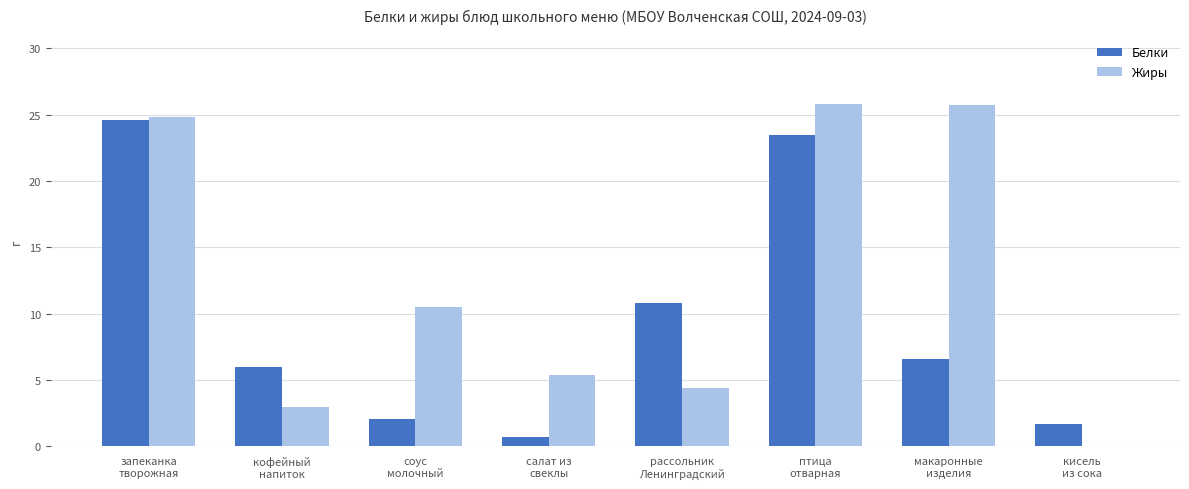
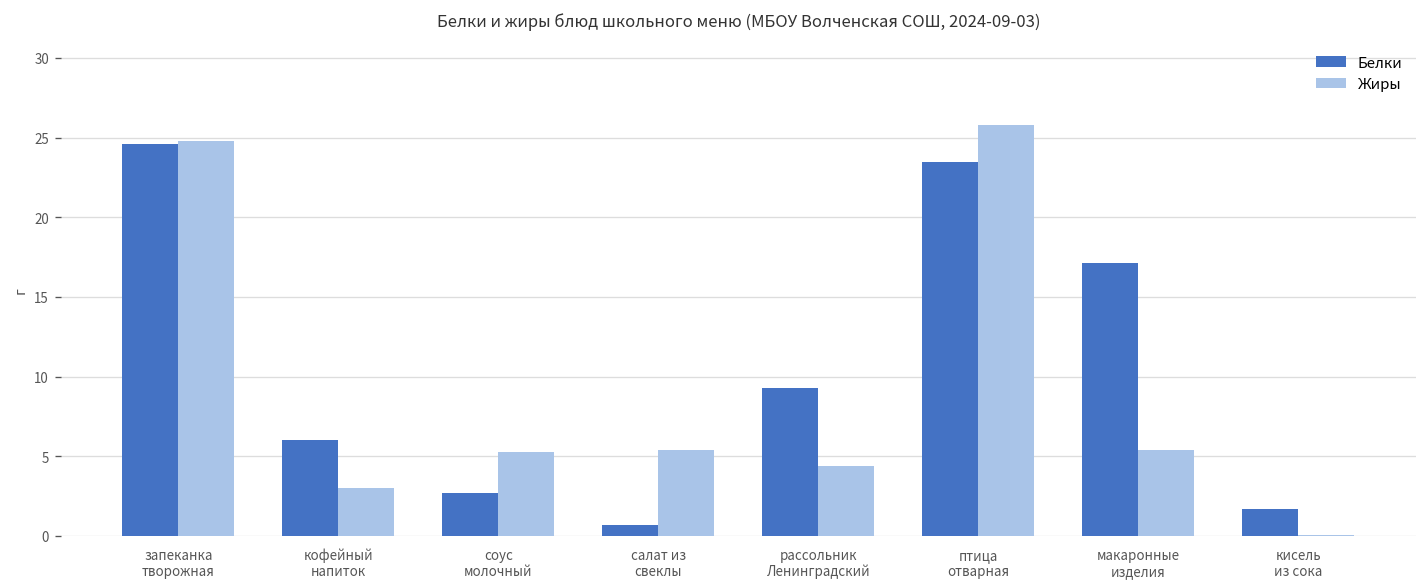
  {
    "Белки": {
      "запеканка творожная": 24.6,
      "кофейный напиток": 6.0,
-     "соус молочный": 2.1,
+     "соус молочный": 2.7,
      "салат из свеклы": 0.7,
-     "рассольник Ленинградский": 10.8,
+     "рассольник Ленинградский": 9.3,
      "птица отварная": 23.5,
-     "макаронные изделия": 6.6,
+     "макаронные изделия": 17.1,
      "кисель из сока": 1.7
    },
    "Жиры": {
      "запеканка творожная": 24.8,
      "кофейный напиток": 3.0,
-     "соус молочный": 10.5,
+     "соус молочный": 5.2,
      "салат из свеклы": 5.4,
      "рассольник Ленинградский": 4.4,
      "птица отварная": 25.8,
-     "макаронные изделия": 25.7
+     "макаронные изделия": 5.4
    }
  }
